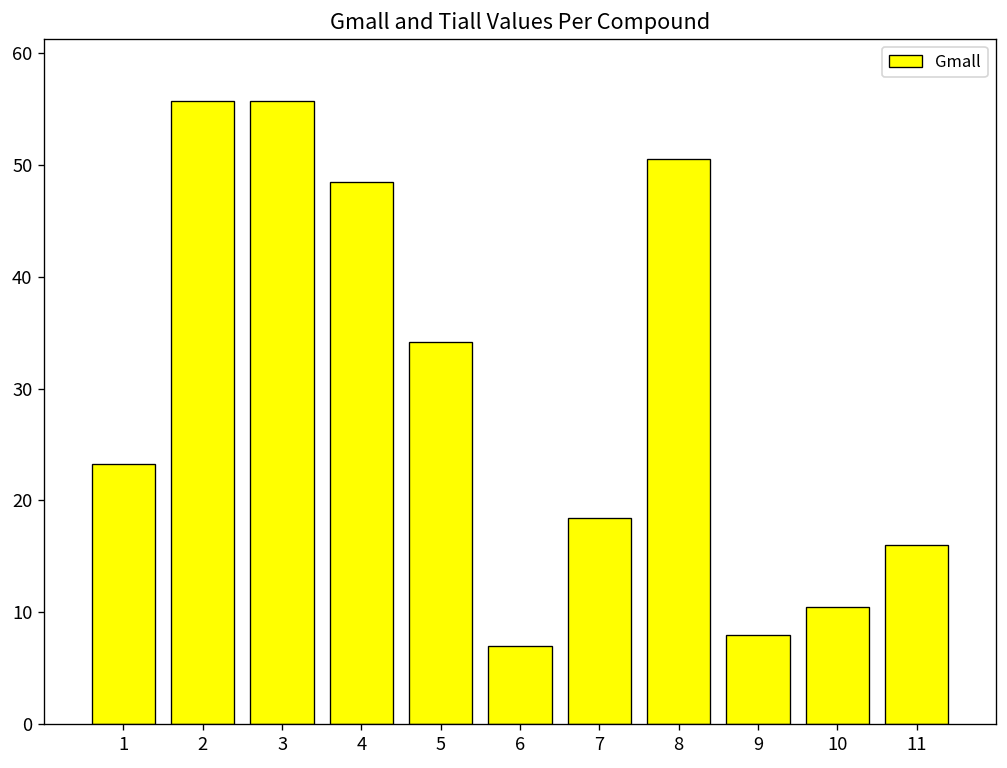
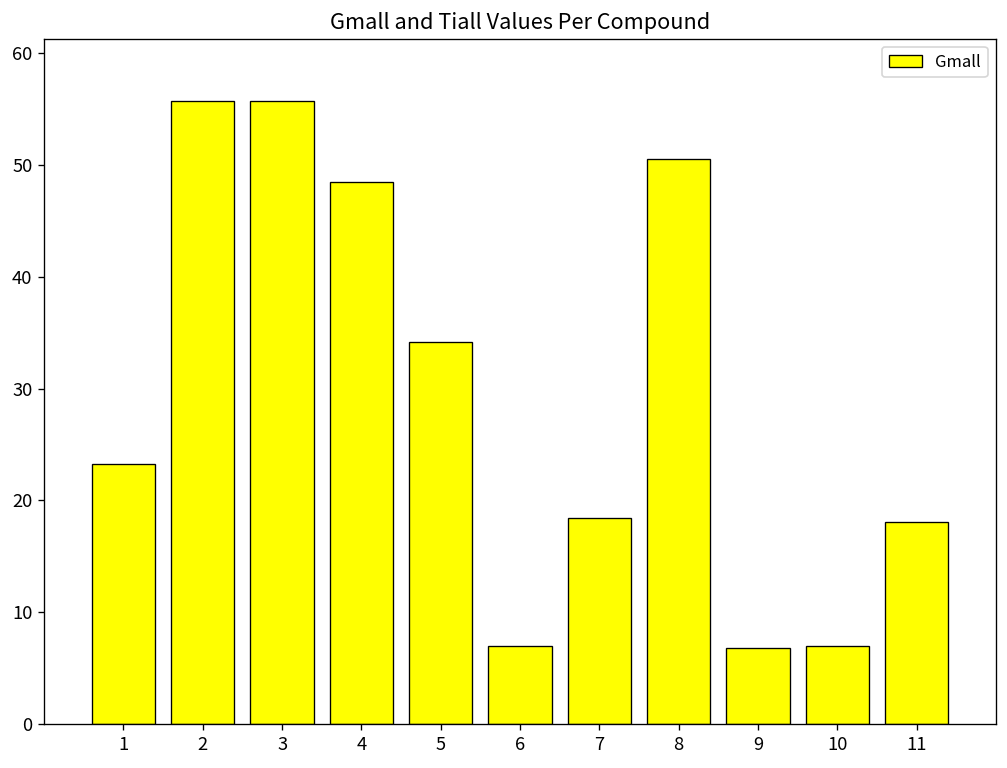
  {
    "1": 23,
    "2": 56,
    "3": 56,
    "4": 49,
    "5": 34,
    "6": 7,
    "7": 18,
    "8": 51,
-   "9": 8,
-   "10": 10,
-   "11": 16
+   "9": 7,
+   "10": 7,
+   "11": 18
  }
